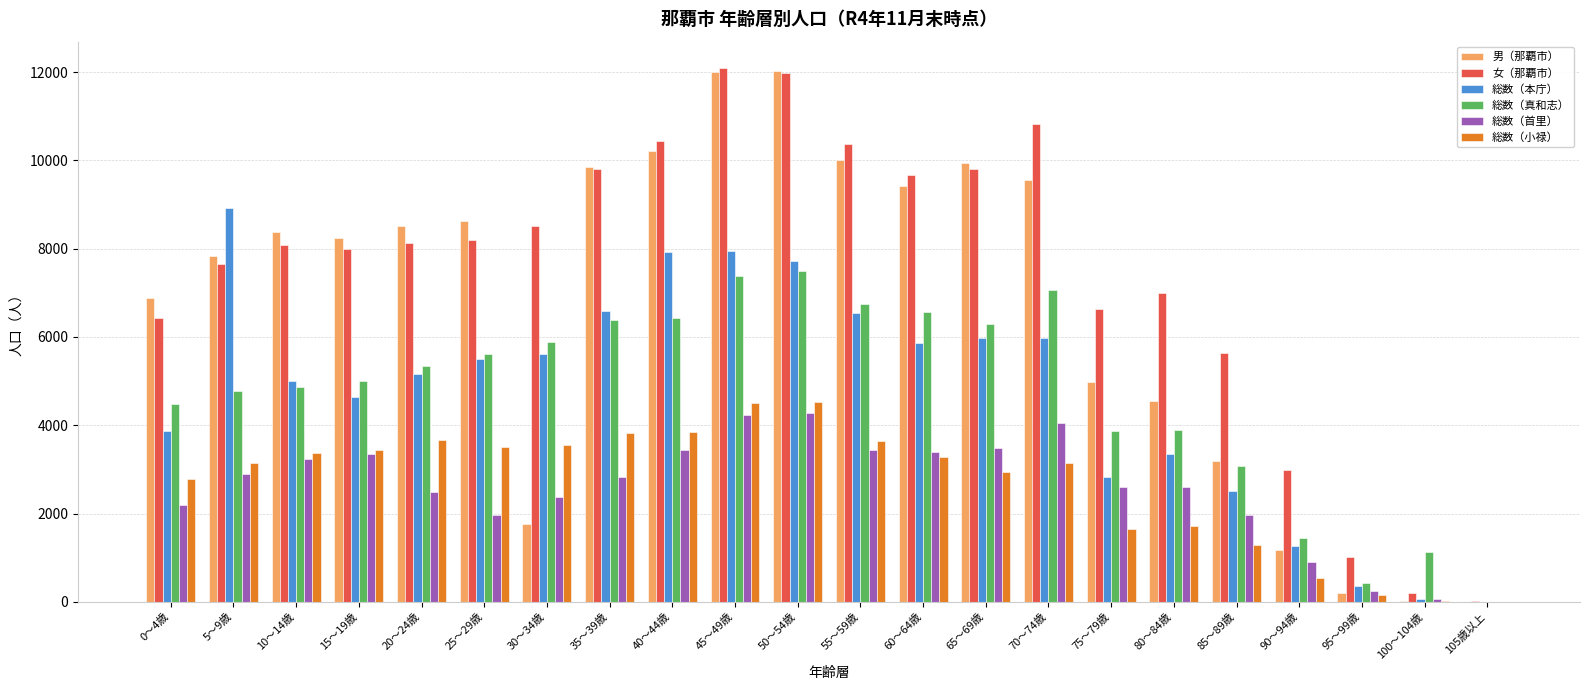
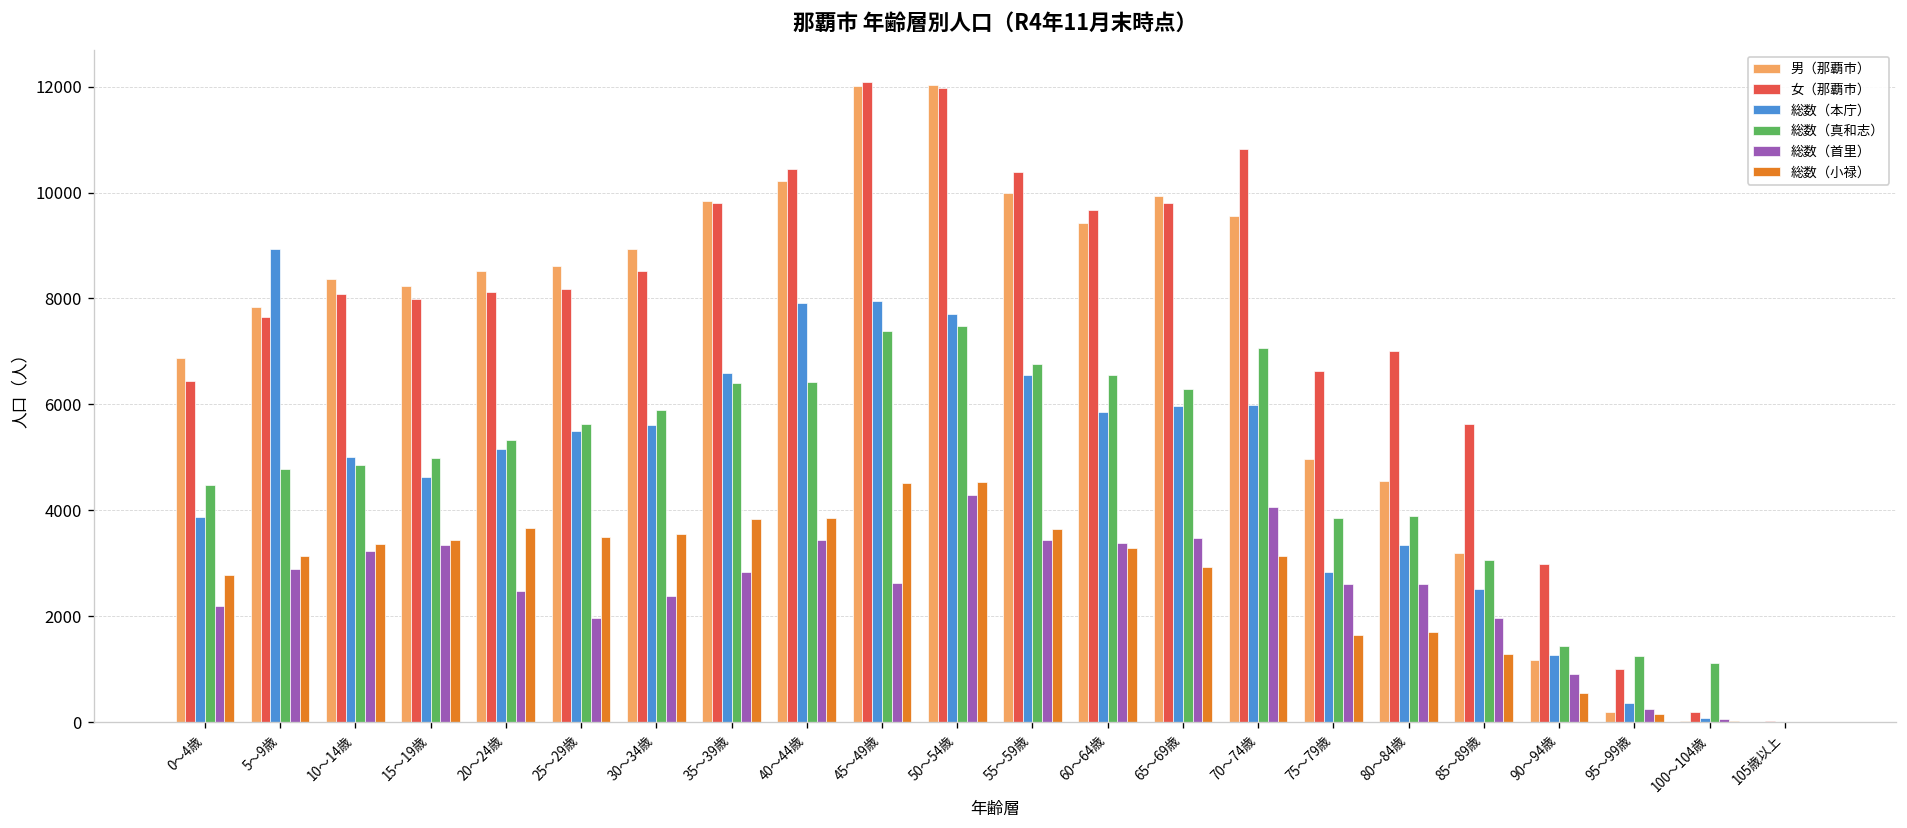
  {
    "男（那覇市）": {
      "0～4歳": 6900,
      "5～9歳": 7800,
      "10～14歳": 8400,
      "15～19歳": 8200,
      "20～24歳": 8500,
      "25～29歳": 8600,
-     "30～34歳": 1800,
+     "30～34歳": 8900,
      "35～39歳": 9800,
      "40～44歳": 10200,
      "45～49歳": 12000,
      "50～54歳": 12000,
      "55～59歳": 10000,
      "60～64歳": 9400,
      "65～69歳": 9900,
      "70～74歳": 9600,
      "75～79歳": 5000,
      "80～84歳": 4500,
      "85～89歳": 3200,
      "90～94歳": 1200,
      "95～99歳": 200
    },
    "総数（本庁）": {
      "0～4歳": 3900,
      "5～9歳": 8900,
      "10～14歳": 5000,
      "15～19歳": 4600,
      "20～24歳": 5200,
      "25～29歳": 5500,
      "30～34歳": 5600,
      "35～39歳": 6600,
      "40～44歳": 7900,
      "45～49歳": 8000,
      "50～54歳": 7700,
      "55～59歳": 6600,
      "60～64歳": 5900,
      "65～69歳": 6000,
      "70～74歳": 6000,
      "75～79歳": 2800,
      "80～84歳": 3300,
      "85～89歳": 2500,
      "90～94歳": 1300,
      "95～99歳": 400,
      "100～104歳": 100
    },
    "総数（真和志）": {
      "0～4歳": 4500,
      "5～9歳": 4800,
      "10～14歳": 4900,
      "15～19歳": 5000,
      "20～24歳": 5300,
      "25～29歳": 5600,
      "30～34歳": 5900,
      "35～39歳": 6400,
      "40～44歳": 6400,
      "45～49歳": 7400,
      "50～54歳": 7500,
      "55～59歳": 6800,
      "60～64歳": 6600,
      "65～69歳": 6300,
      "70～74歳": 7100,
      "75～79歳": 3900,
      "80～84歳": 3900,
      "85～89歳": 3100,
      "90～94歳": 1400,
-     "95～99歳": 400,
+     "95～99歳": 1300,
      "100～104歳": 1100
    },
    "総数（首里）": {
      "0～4歳": 2200,
      "5～9歳": 2900,
      "10～14歳": 3200,
      "15～19歳": 3300,
      "20～24歳": 2500,
      "25～29歳": 2000,
      "30～34歳": 2400,
      "35～39歳": 2800,
      "40～44歳": 3400,
-     "45～49歳": 4200,
+     "45～49歳": 2600,
      "50～54歳": 4300,
      "55～59歳": 3400,
      "60～64歳": 3400,
      "65～69歳": 3500,
      "70～74歳": 4100,
      "75～79歳": 2600,
      "80～84歳": 2600,
      "85～89歳": 2000,
      "90～94歳": 900,
      "95～99歳": 300
    }
  }
